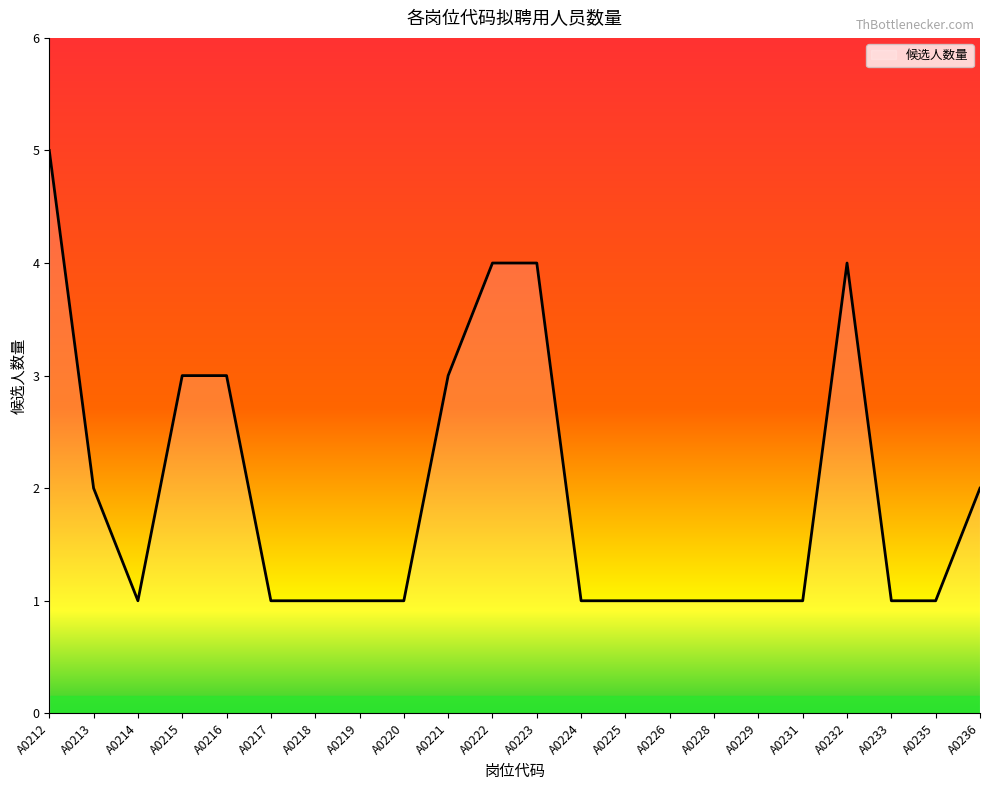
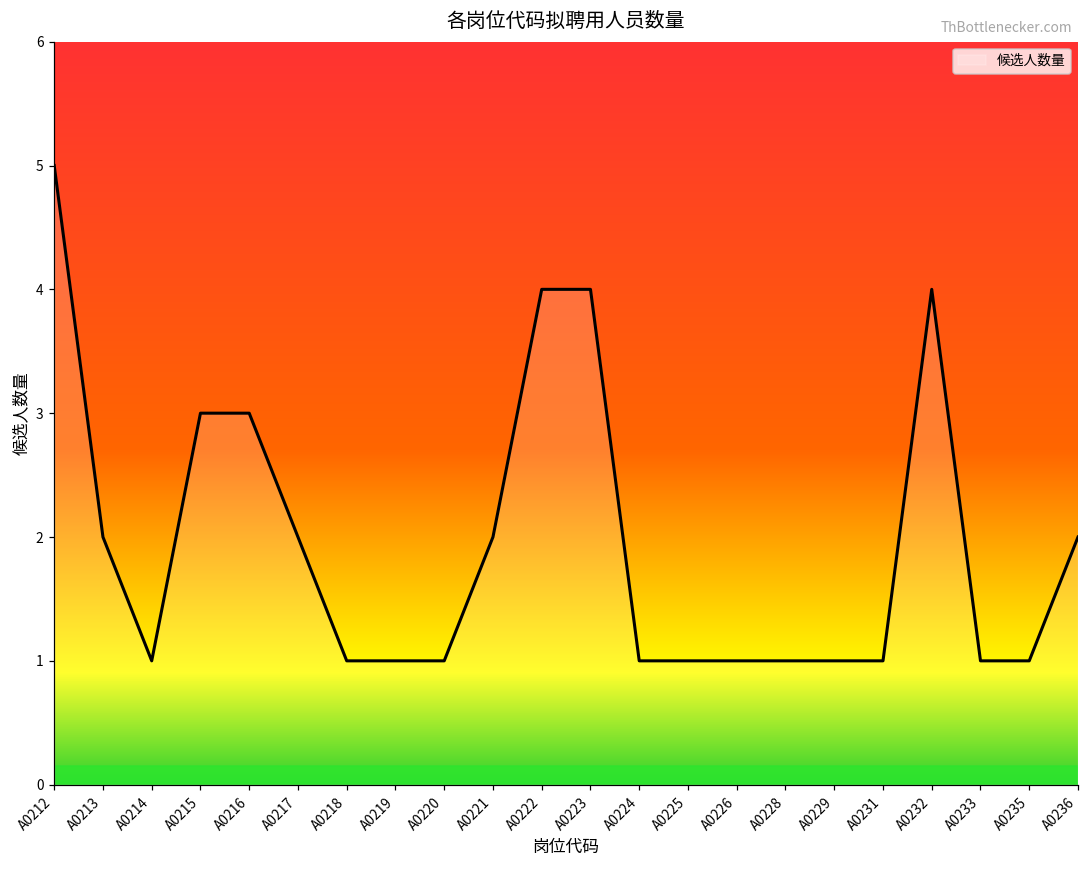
  {
    "A0212": 5,
    "A0213": 2,
    "A0214": 1,
    "A0215": 3,
    "A0216": 3,
-   "A0217": 1,
+   "A0217": 2,
    "A0218": 1,
    "A0219": 1,
    "A0220": 1,
-   "A0221": 3,
+   "A0221": 2,
    "A0222": 4,
    "A0223": 4,
    "A0224": 1,
    "A0225": 1,
    "A0226": 1,
    "A0228": 1,
    "A0229": 1,
    "A0231": 1,
    "A0232": 4,
    "A0233": 1,
    "A0235": 1,
    "A0236": 2
  }
